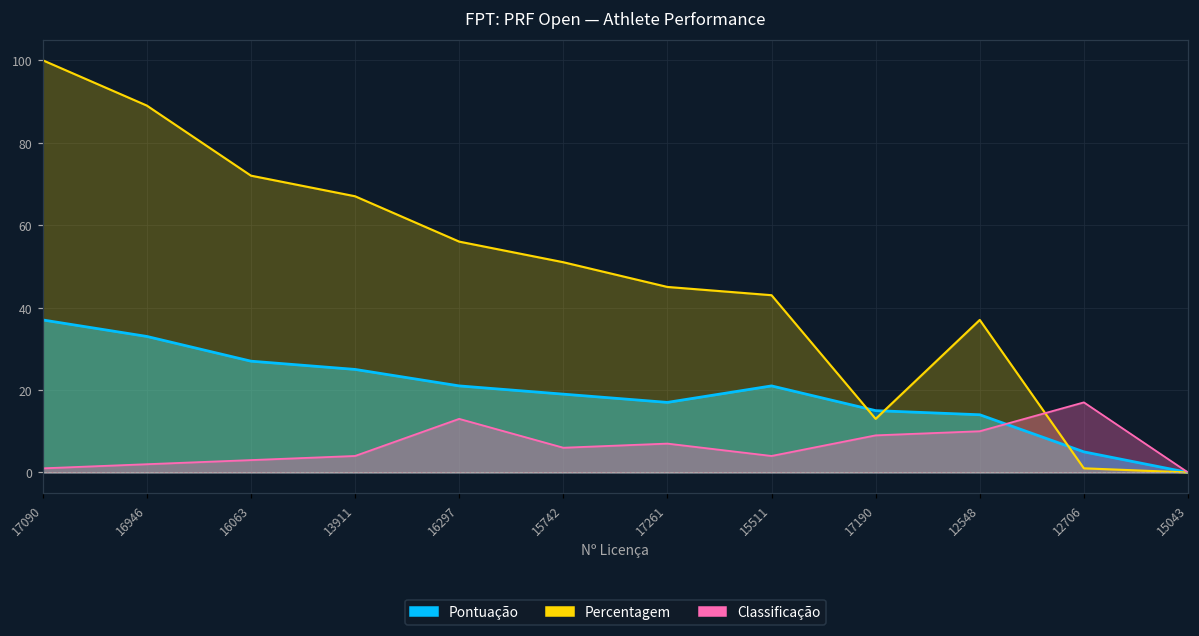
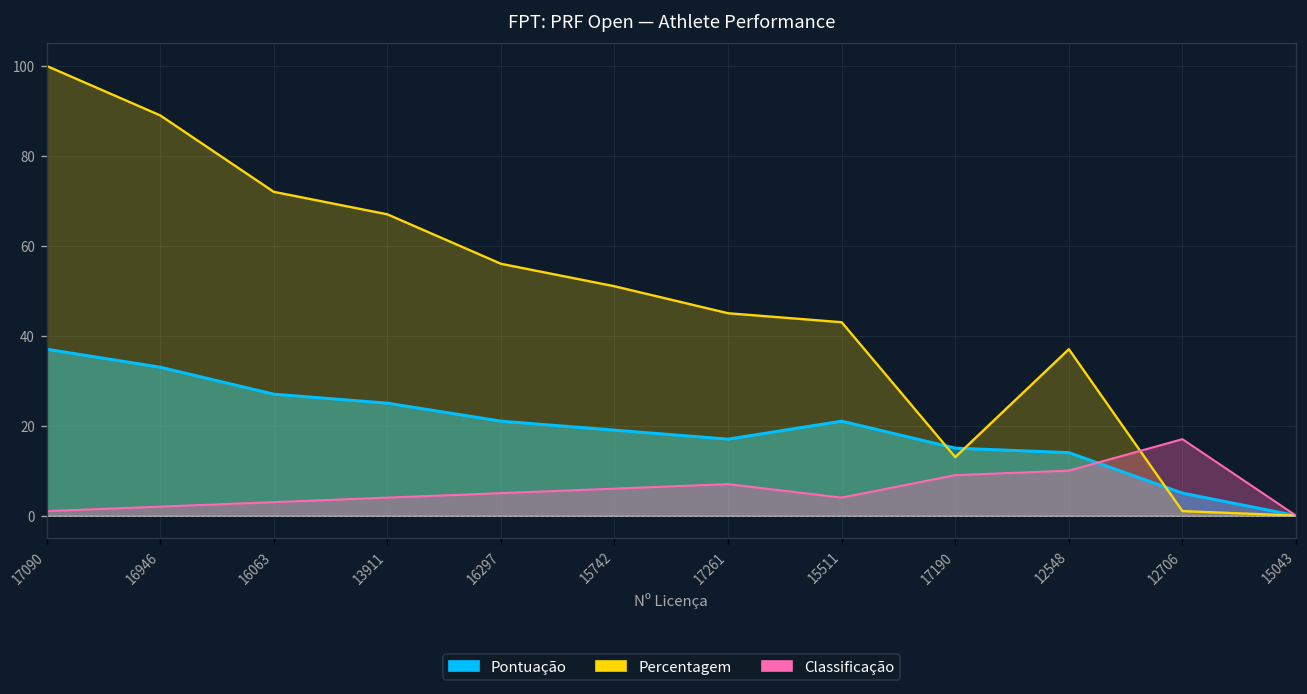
  {
    "Pontuação": {
      "17090": 37,
      "16946": 33,
      "16063": 27,
      "13911": 25,
      "16297": 21,
      "15742": 19,
      "17261": 17,
      "15511": 21,
      "17190": 15,
      "12548": 14,
      "12706": 5
    },
    "Percentagem": {
      "17090": 100,
      "16946": 89,
      "16063": 72,
      "13911": 67,
      "16297": 56,
      "15742": 51,
      "17261": 45,
      "15511": 43,
      "17190": 13,
      "12548": 37,
      "12706": 1
    },
    "Classificação": {
      "17090": 1,
      "16946": 2,
      "16063": 3,
      "13911": 4,
-     "16297": 13,
+     "16297": 5,
      "15742": 6,
      "17261": 7,
      "15511": 4,
      "17190": 9,
      "12548": 10,
      "12706": 17
    }
  }
